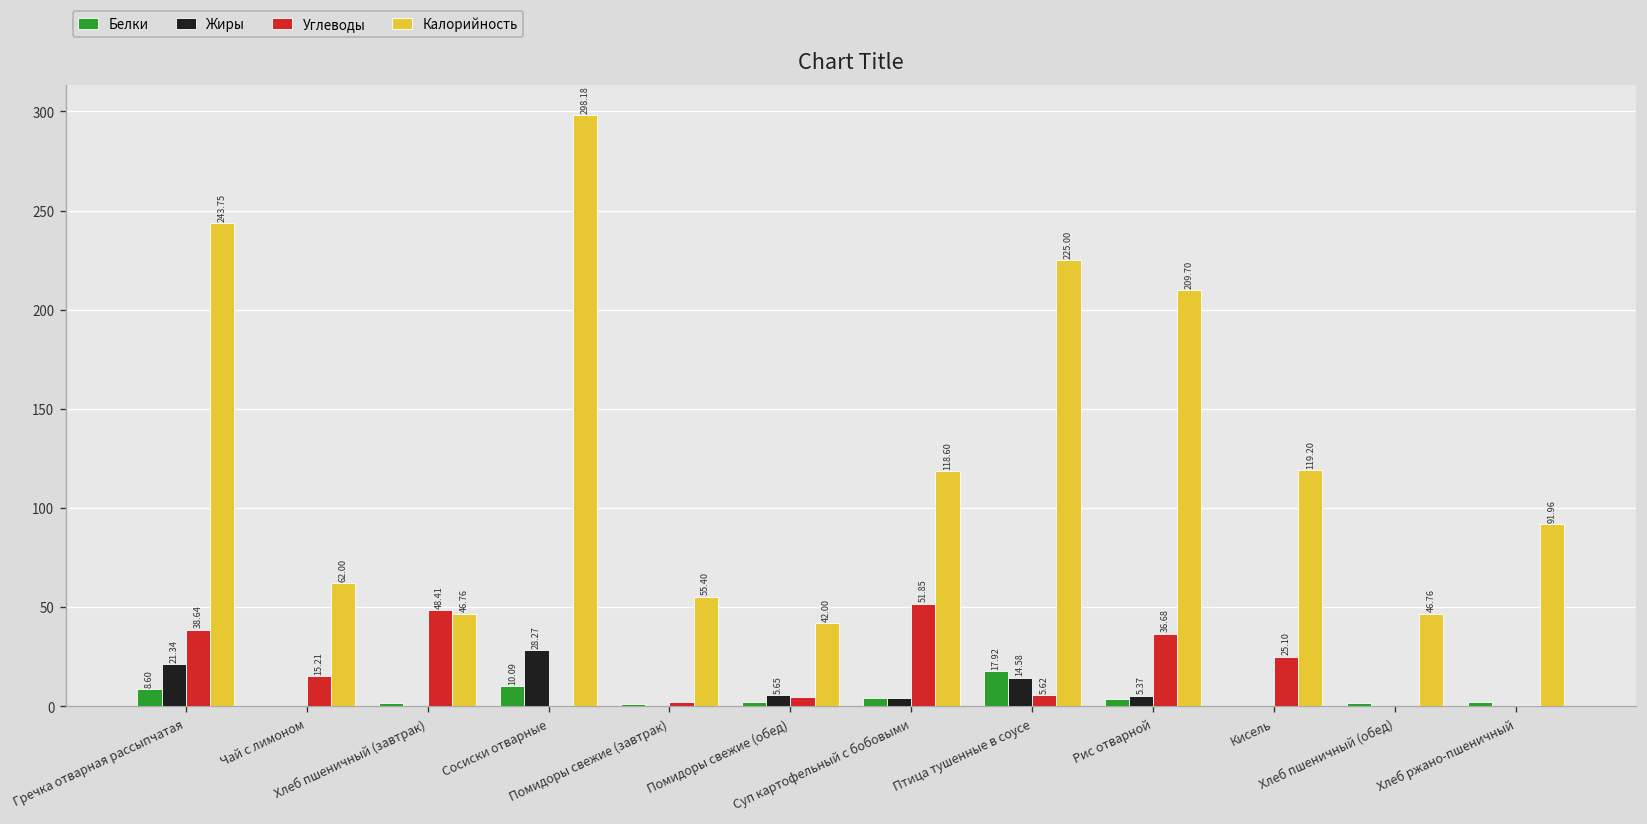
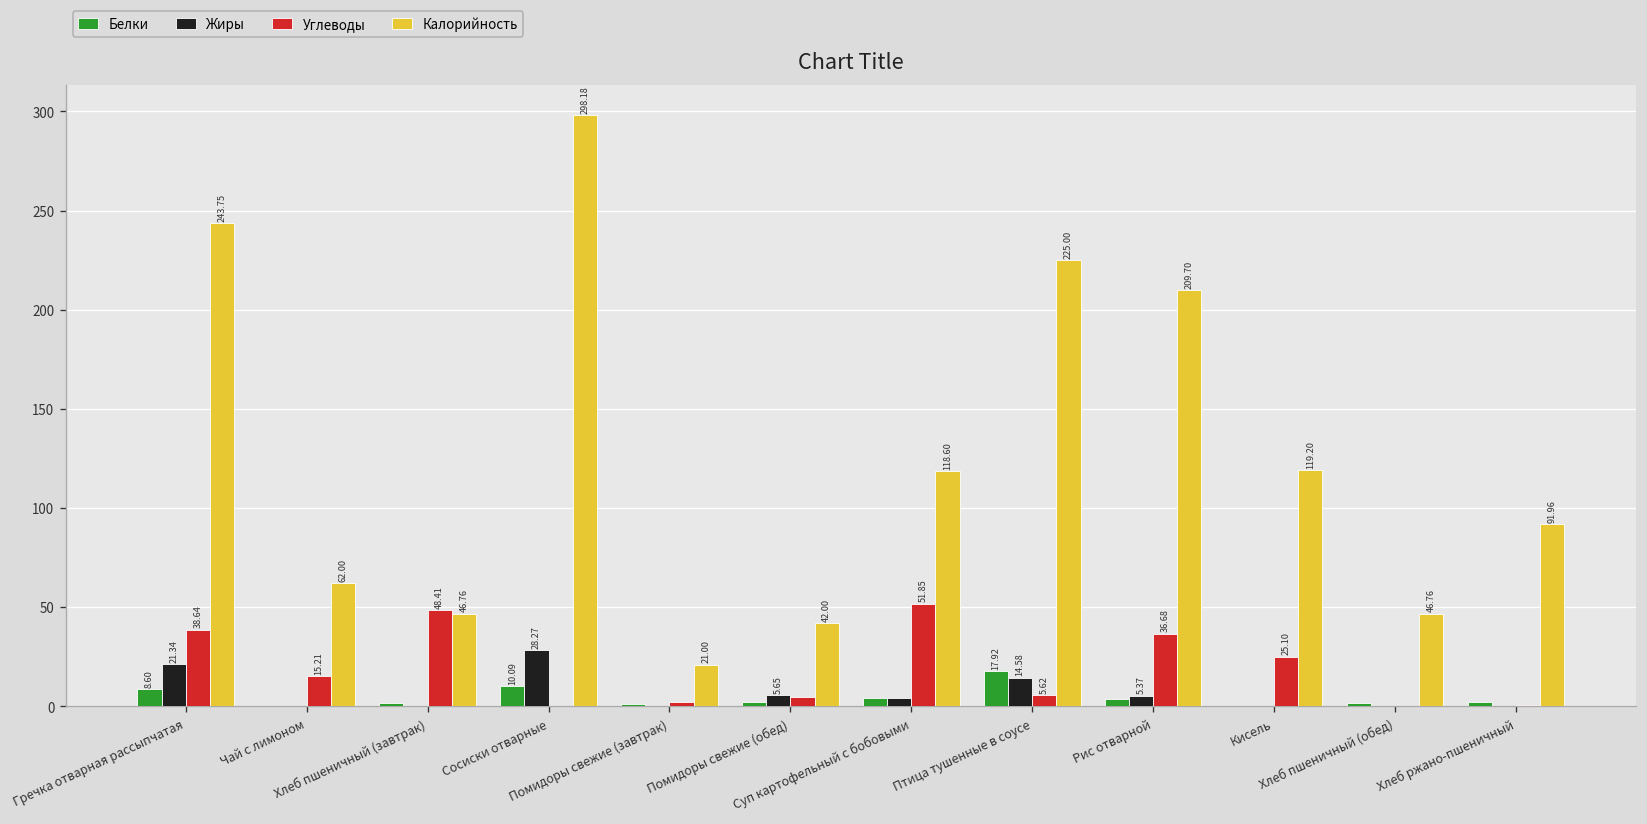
  {
    "Белки": {
      "Гречка отварная рассыпчатая": 8.60,
      "Сосиски отварные": 10.09,
      "Птица тушенные в соусе": 17.92
    },
    "Жиры": {
      "Гречка отварная рассыпчатая": 21.34,
      "Сосиски отварные": 28.27,
      "Помидоры свежие (обед)": 5.65,
      "Птица тушенные в соусе": 14.58,
      "Рис отварной": 5.37
    },
    "Углеводы": {
      "Гречка отварная рассыпчатая": 38.64,
      "Чай с лимоном": 15.21,
      "Хлеб пшеничный (завтрак)": 48.41,
      "Суп картофельный с бобовыми": 51.85,
      "Птица тушенные в соусе": 5.62,
      "Рис отварной": 36.68,
      "Кисель": 25.10
    },
    "Калорийность": {
      "Гречка отварная рассыпчатая": 243.75,
      "Чай с лимоном": 62.00,
      "Хлеб пшеничный (завтрак)": 46.76,
      "Сосиски отварные": 298.18,
-     "Помидоры свежие (завтрак)": 55.40,
+     "Помидоры свежие (завтрак)": 21.00,
      "Помидоры свежие (обед)": 42.00,
      "Суп картофельный с бобовыми": 118.60,
      "Птица тушенные в соусе": 225.00,
      "Рис отварной": 209.70,
      "Кисель": 119.20,
      "Хлеб пшеничный (обед)": 46.76,
      "Хлеб ржано-пшеничный": 91.96
    }
  }
